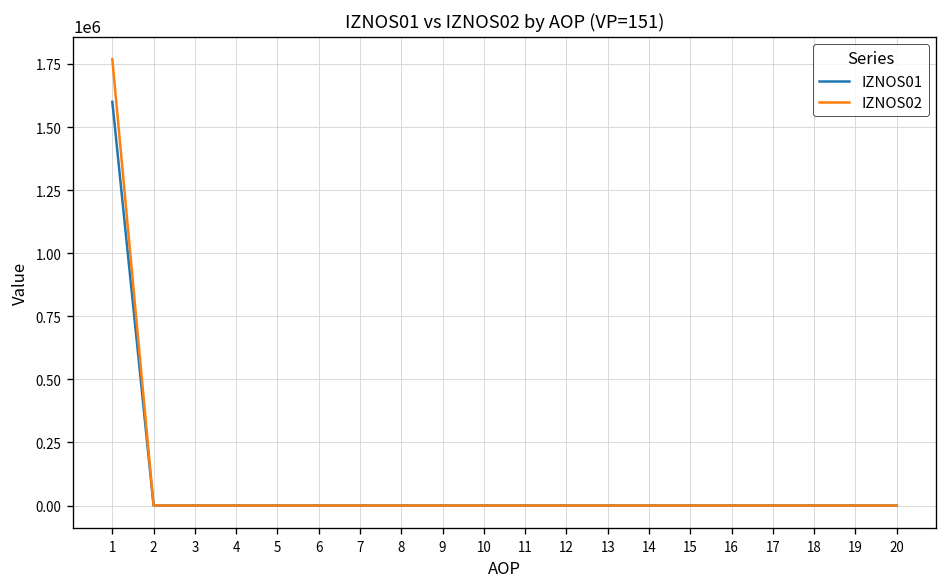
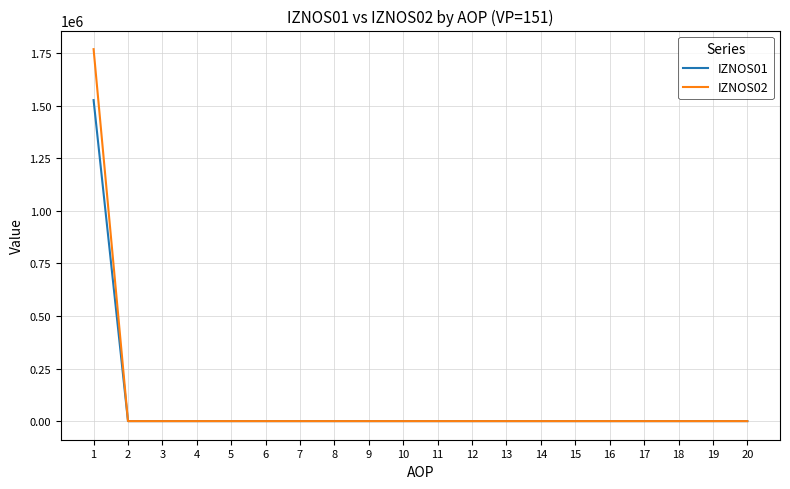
  {
    "IZNOS01": {
-     "1": 1600000
+     "1": 1530000
    },
    "IZNOS02": {
      "1": 1770000
    }
  }
